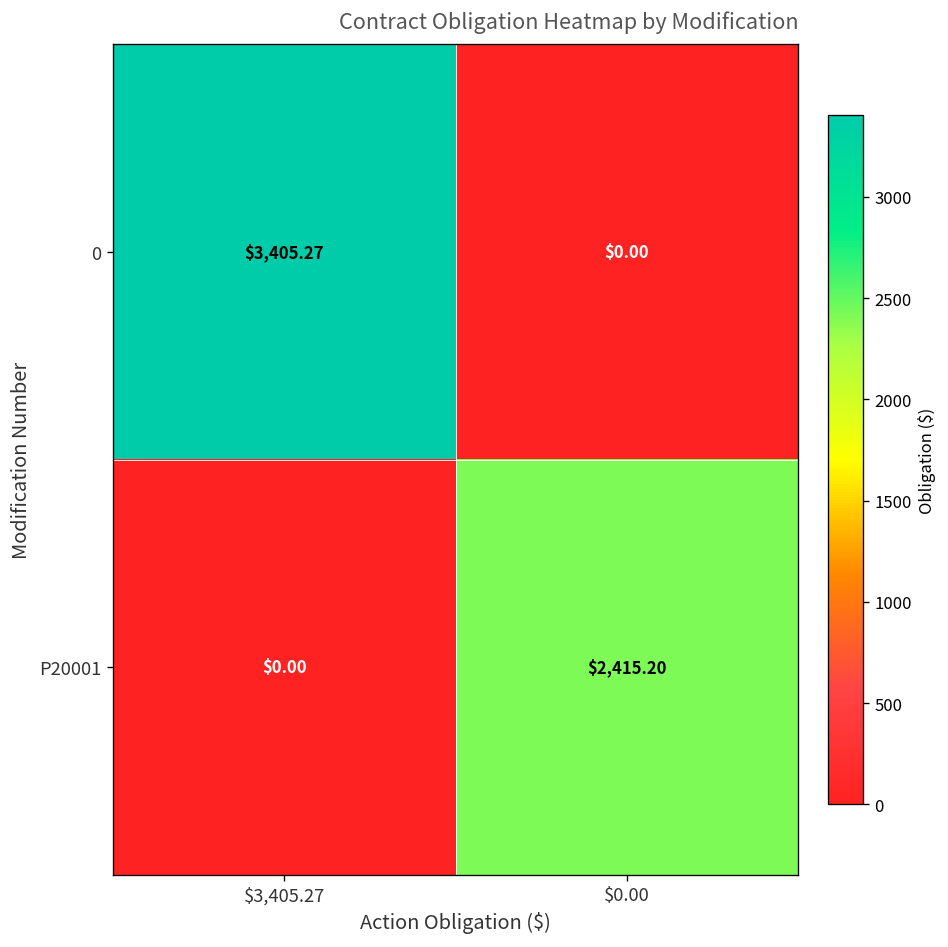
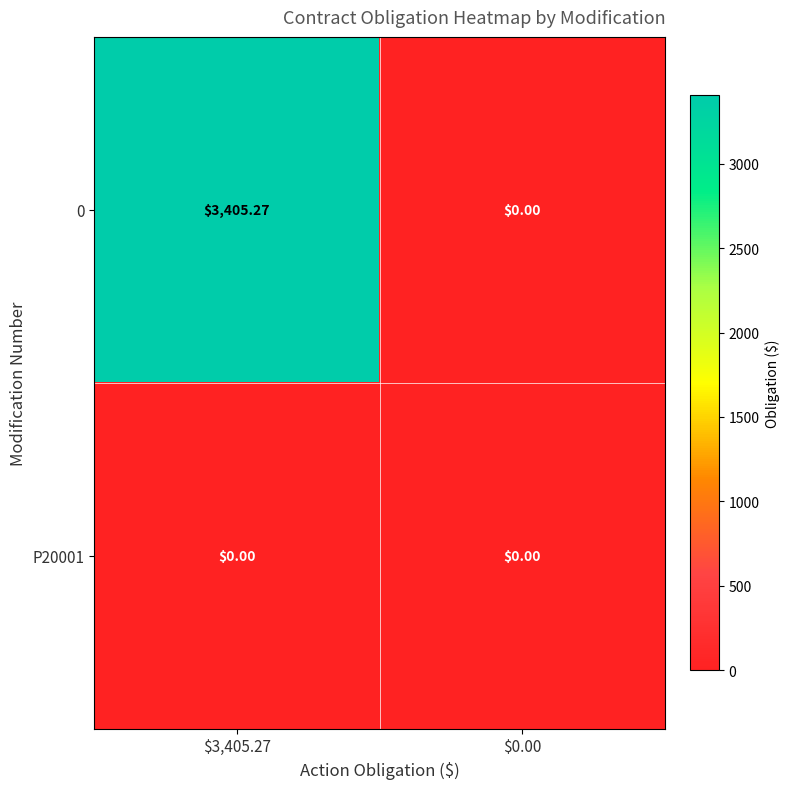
  {
    "0": {
      "$3,405.27": "$3,405.27",
      "$0.00": "$0.00"
    },
    "P20001": {
      "$3,405.27": "$0.00",
-     "$0.00": "$2,415.20"
+     "$0.00": "$0.00"
    }
  }
